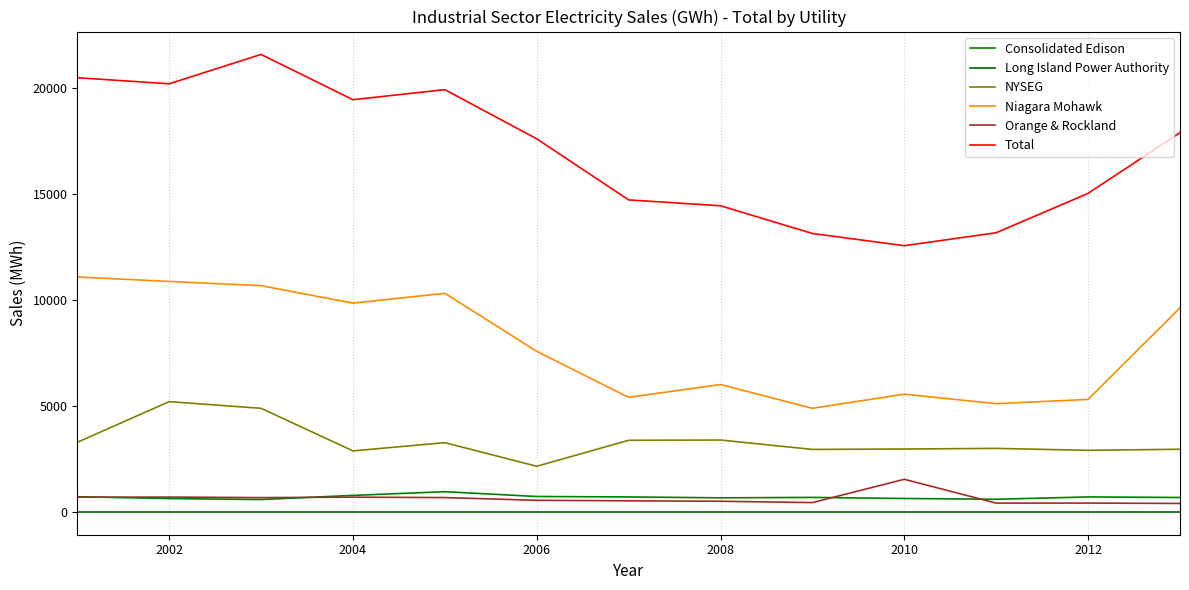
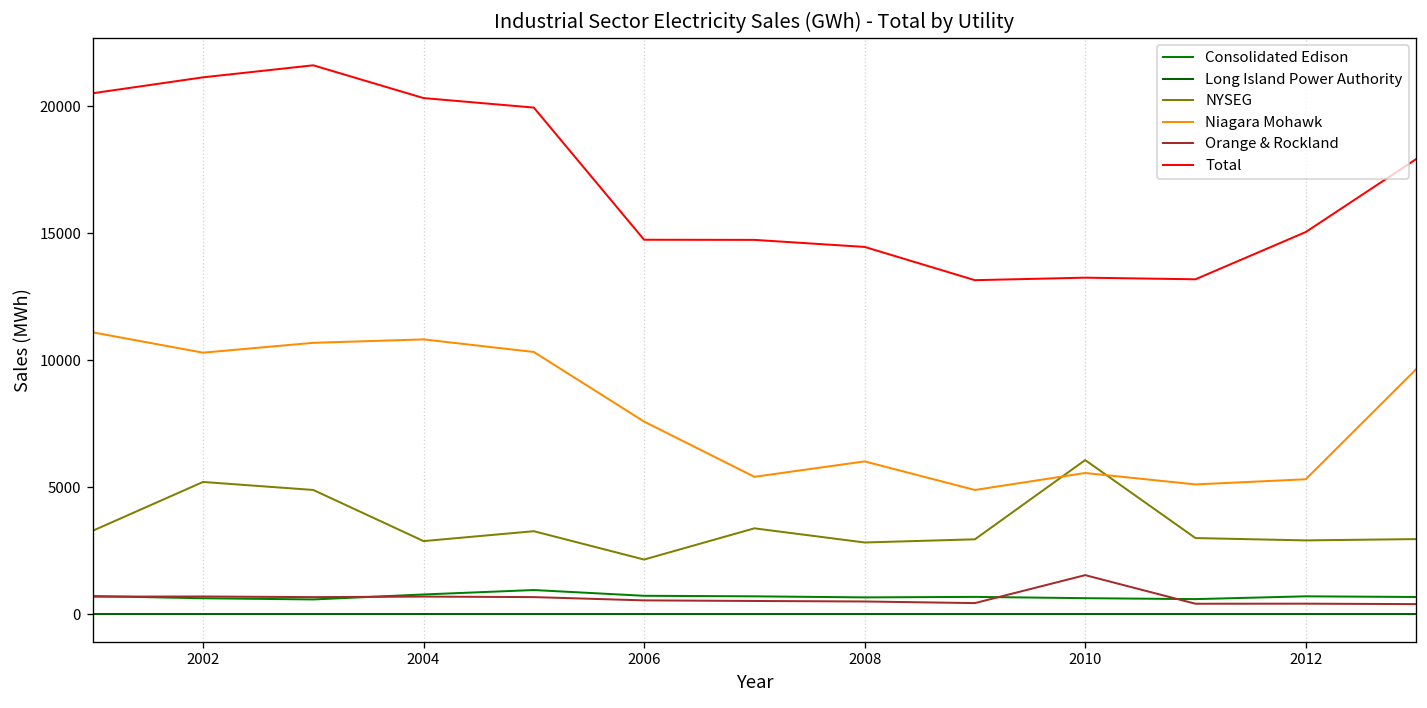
  {
    "NYSEG": {
      "2002": 5200,
      "2004": 2900,
      "2006": 2200,
-     "2008": 3400,
-     "2010": 3000,
+     "2008": 2800,
+     "2010": 6100,
      "2012": 2900
    },
    "Niagara Mohawk": {
-     "2002": 10900,
-     "2004": 9900,
+     "2002": 10300,
+     "2004": 10800,
      "2006": 7600,
      "2008": 6000,
      "2010": 5600,
      "2012": 5300
    },
    "Orange & Rockland": {
      "2006": 500,
      "2008": 500,
      "2010": 1500,
      "2012": 400
    },
    "Total": {
-     "2002": 20200,
-     "2004": 19500,
-     "2006": 17600,
+     "2002": 21100,
+     "2004": 20300,
+     "2006": 14700,
      "2008": 14500,
-     "2010": 12600,
+     "2010": 13200,
      "2012": 15000
    }
  }
